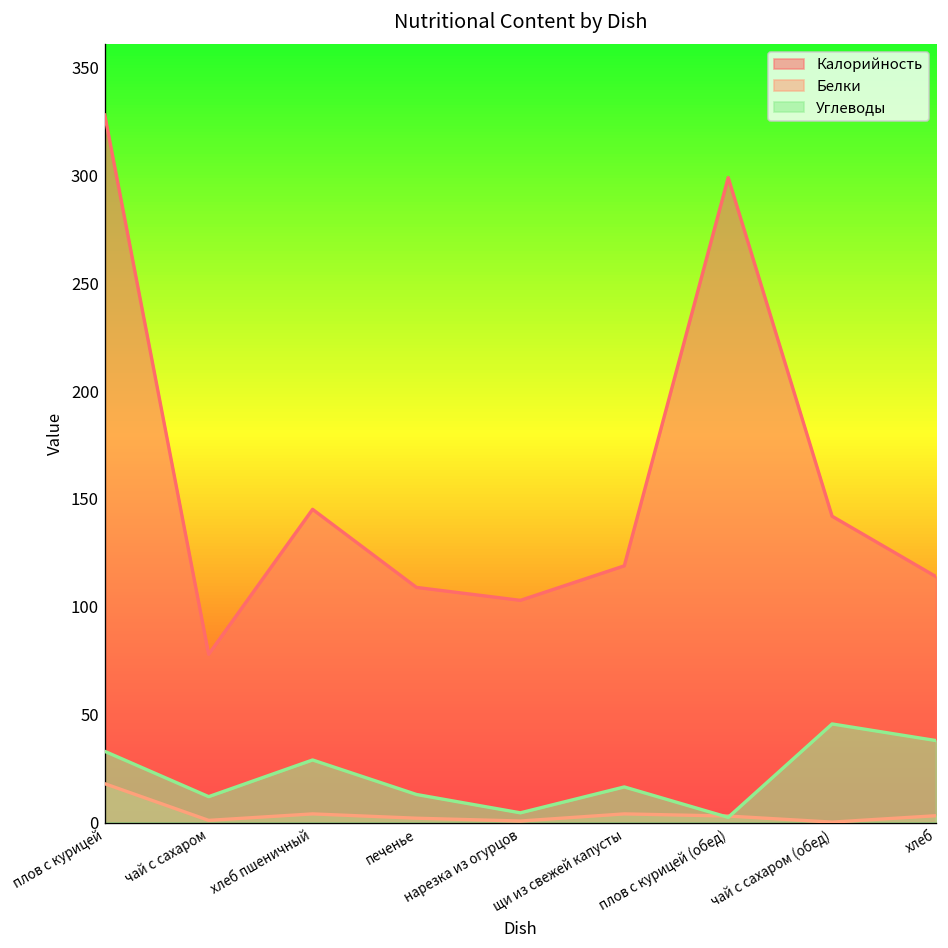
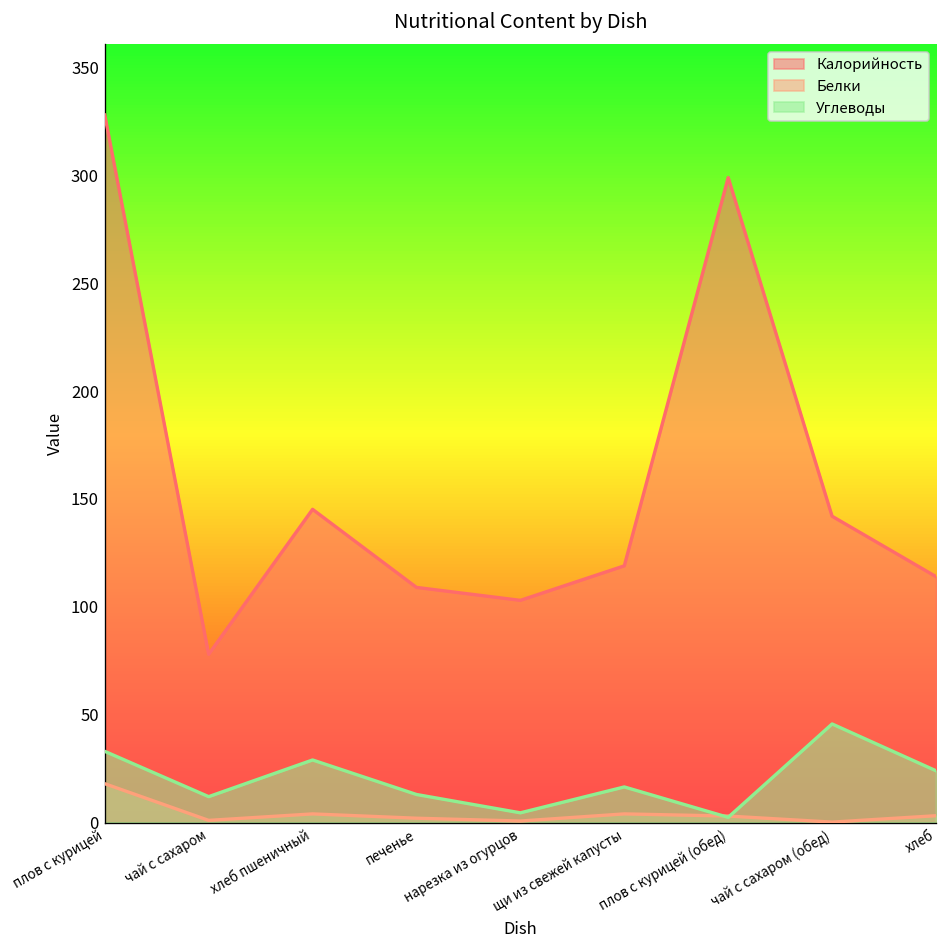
  {
    "Углеводы": {
      "плов с курицей": 33,
      "чай с сахаром": 12,
      "хлеб пшеничный": 29,
      "печенье": 13,
      "нарезка из огурцов": 5,
      "щи из свежей капусты": 17,
      "чай с сахаром (обед)": 46,
-     "хлеб": 38
+     "хлеб": 24
    }
  }
